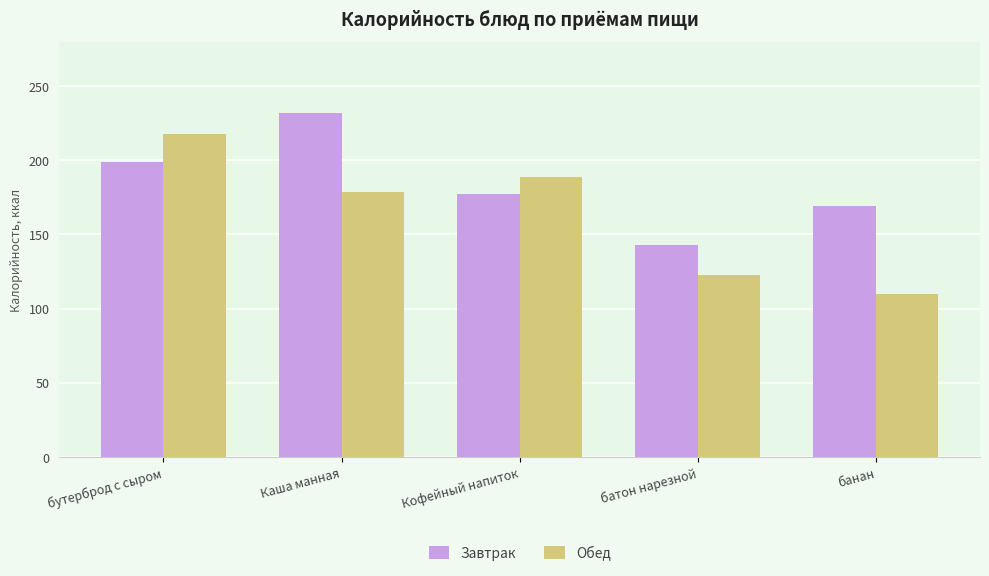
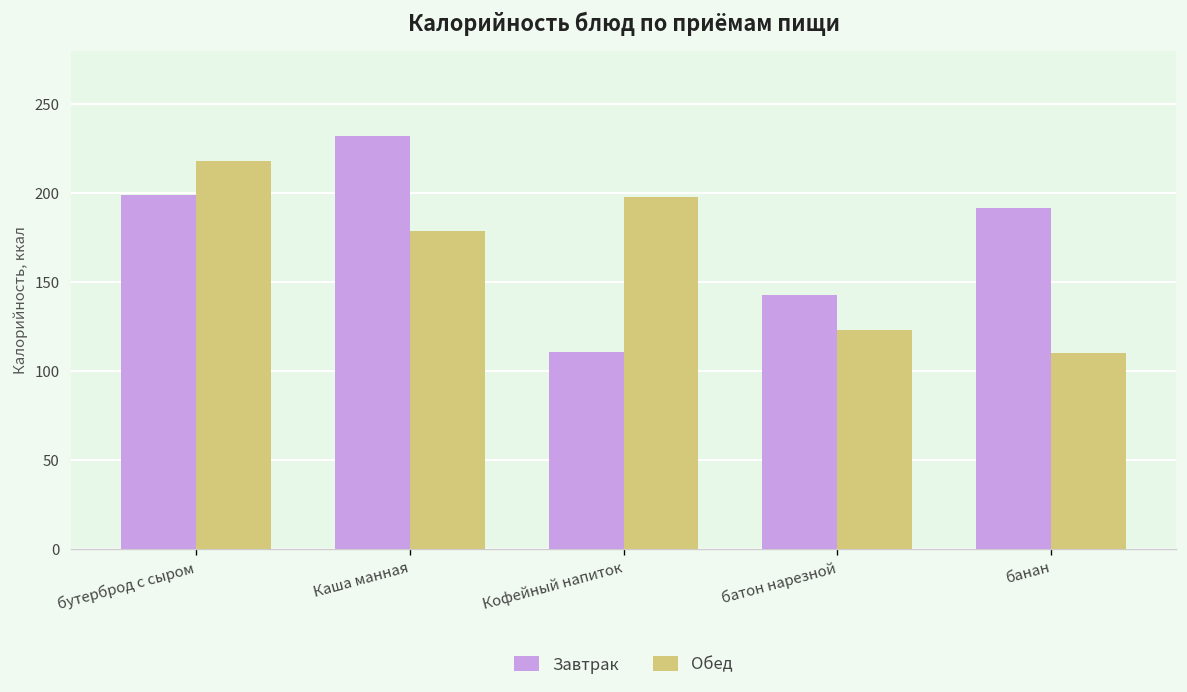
  {
    "Завтрак": {
      "бутерброд с сыром": 199,
      "Каша манная": 232,
-     "Кофейный напиток": 177,
+     "Кофейный напиток": 111,
      "батон нарезной": 143,
-     "банан": 169
+     "банан": 192
    },
    "Обед": {
      "бутерброд с сыром": 218,
      "Каша манная": 179,
-     "Кофейный напиток": 189,
+     "Кофейный напиток": 198,
      "батон нарезной": 123,
      "банан": 110
    }
  }
